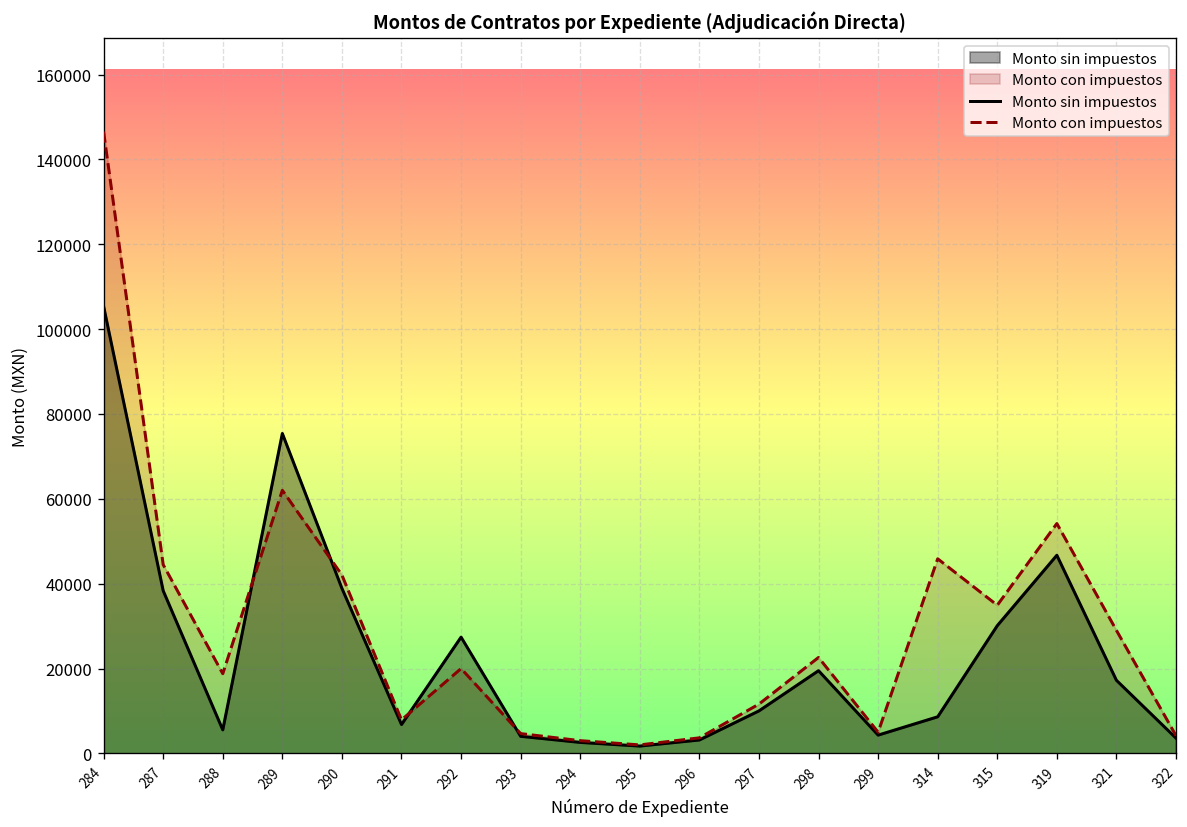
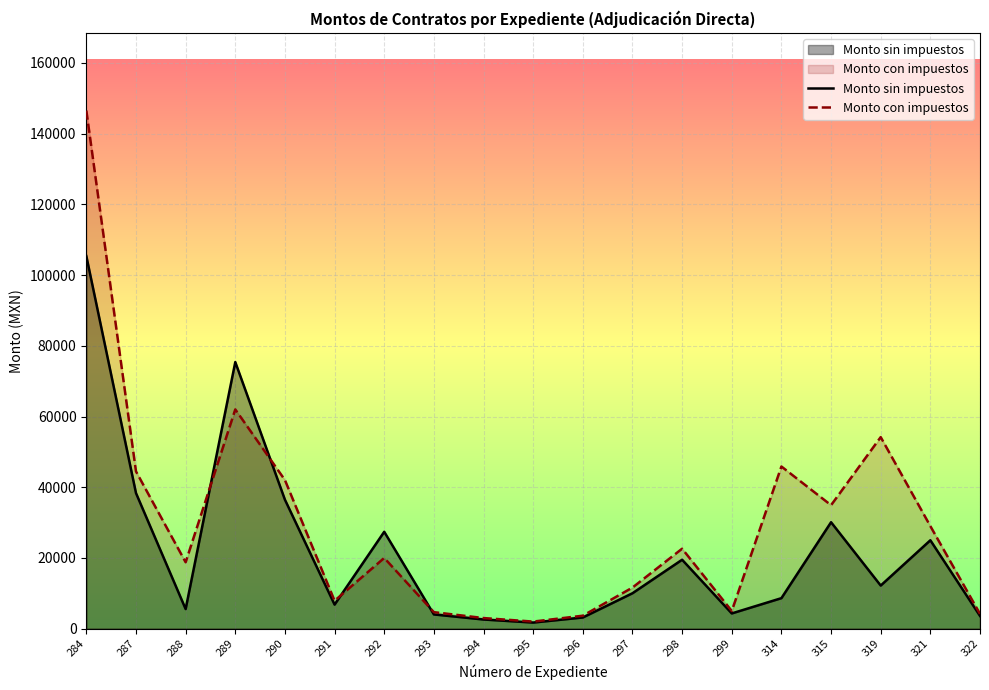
  {
    "Monto sin impuestos": {
      "284": 105000,
      "287": 38000,
      "288": 6000,
      "289": 75000,
-     "290": 39000,
+     "290": 36000,
      "291": 7000,
      "292": 27000,
      "297": 10000,
      "298": 19000,
      "314": 9000,
      "315": 30000,
-     "319": 47000,
-     "321": 17000
+     "319": 12000,
+     "321": 25000
    },
    "Monto con impuestos": {
      "284": 147000,
      "287": 44000,
      "288": 19000,
      "289": 62000,
      "290": 42000,
      "291": 8000,
      "292": 20000,
      "297": 12000,
      "298": 23000,
      "314": 46000,
      "315": 35000,
      "319": 54000,
      "321": 29000
    }
  }
